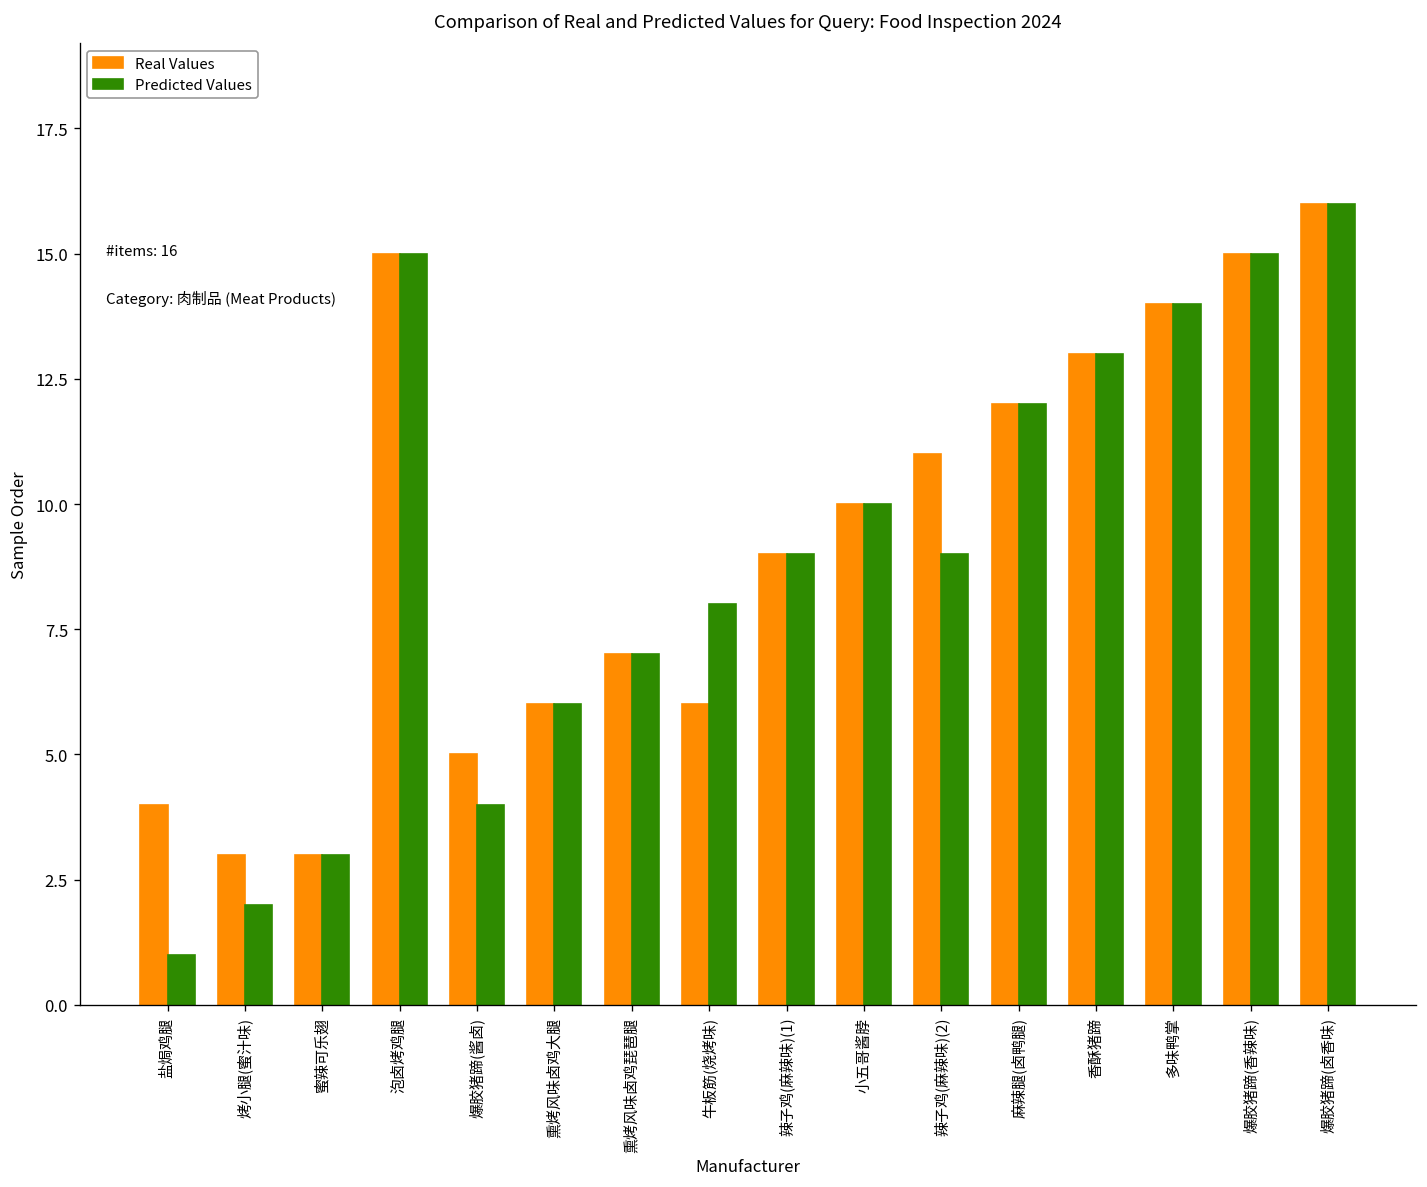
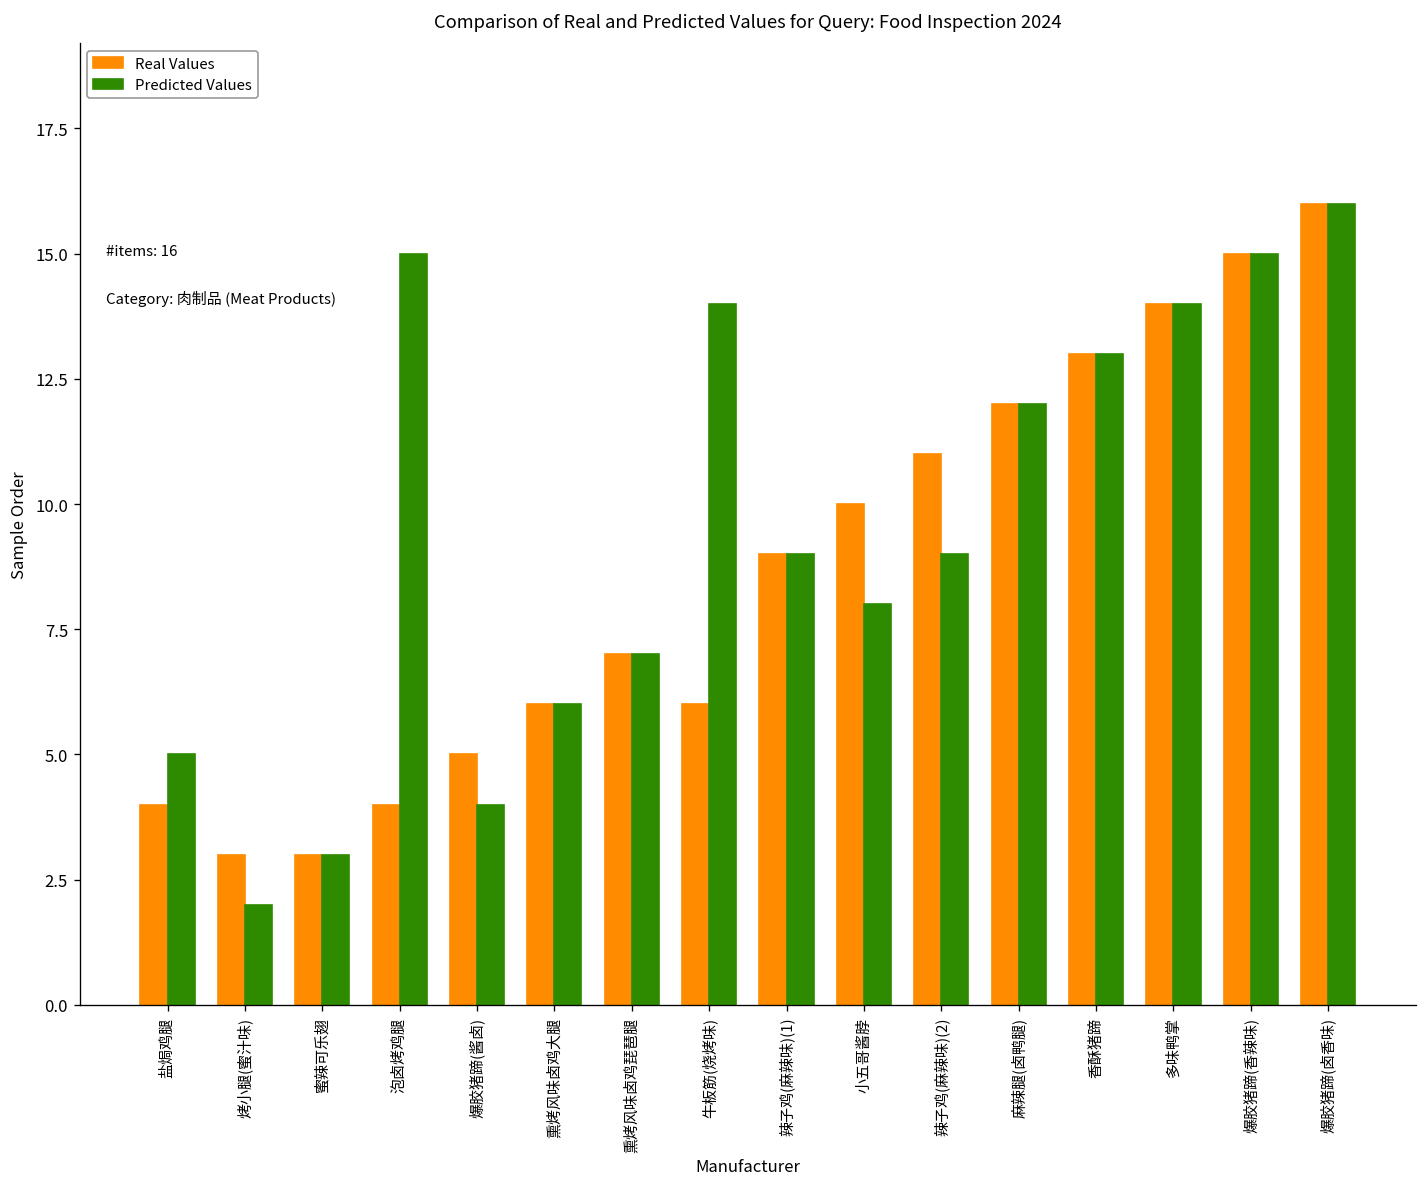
  {
    "Real Values": {
      "盐焗鸡腿": 4,
      "烤小腿(蜜汁味)": 3,
      "蜜辣可乐翅": 3,
-     "泡卤烤鸡腿": 15,
+     "泡卤烤鸡腿": 4,
      "爆胶猪蹄(酱卤)": 5,
      "熏烤风味卤鸡大腿": 6,
      "熏烤风味卤鸡琵琶腿": 7,
      "牛板筋(烧烤味)": 6,
      "辣子鸡(麻辣味)(1)": 9,
      "小五哥酱脖": 10,
      "辣子鸡(麻辣味)(2)": 11,
      "麻辣腿(卤鸭腿)": 12,
      "香酥猪蹄": 13,
      "多味鸭掌": 14,
      "爆胶猪蹄(香辣味)": 15,
      "爆胶猪蹄(卤香味)": 16
    },
    "Predicted Values": {
-     "盐焗鸡腿": 1,
+     "盐焗鸡腿": 5,
      "烤小腿(蜜汁味)": 2,
      "蜜辣可乐翅": 3,
      "泡卤烤鸡腿": 15,
      "爆胶猪蹄(酱卤)": 4,
      "熏烤风味卤鸡大腿": 6,
      "熏烤风味卤鸡琵琶腿": 7,
-     "牛板筋(烧烤味)": 8,
+     "牛板筋(烧烤味)": 14,
      "辣子鸡(麻辣味)(1)": 9,
-     "小五哥酱脖": 10,
+     "小五哥酱脖": 8,
      "辣子鸡(麻辣味)(2)": 9,
      "麻辣腿(卤鸭腿)": 12,
      "香酥猪蹄": 13,
      "多味鸭掌": 14,
      "爆胶猪蹄(香辣味)": 15,
      "爆胶猪蹄(卤香味)": 16
    }
  }
